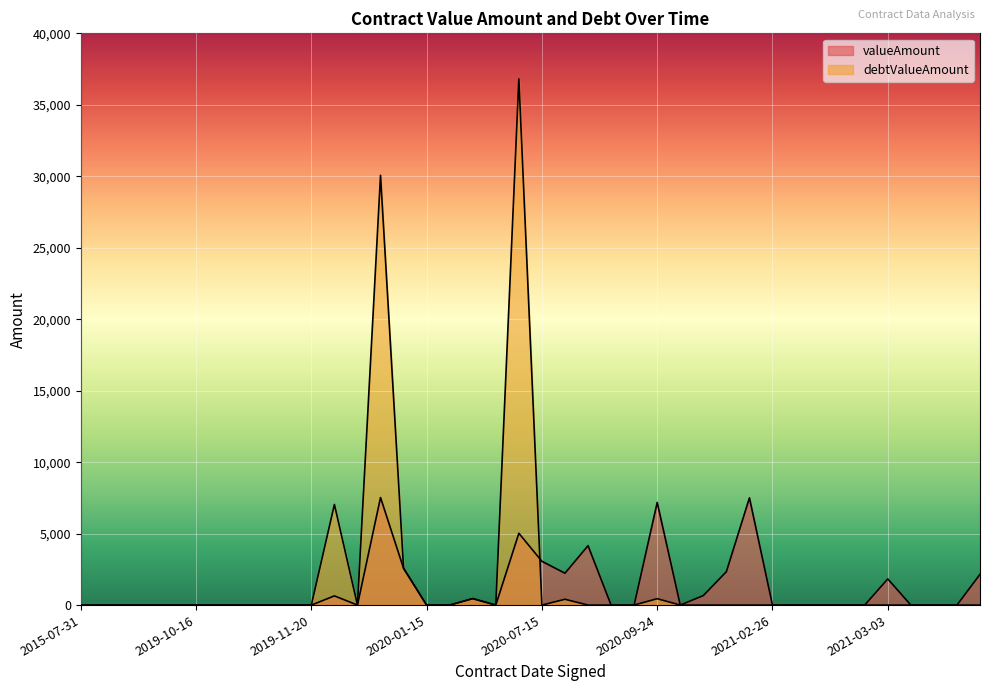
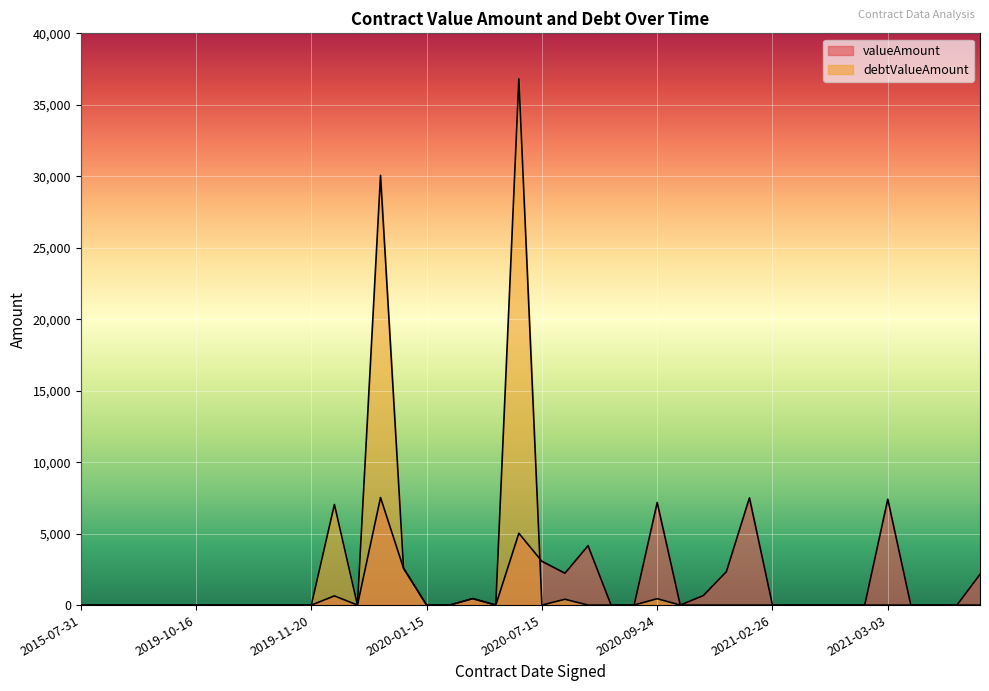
  {
    "valueAmount": {
-     "2021-03-03": "1,800"
+     "2021-03-03": "7,400"
    },
    "debtValueAmount": {
      "2021-03-03": "0"
    }
  }
